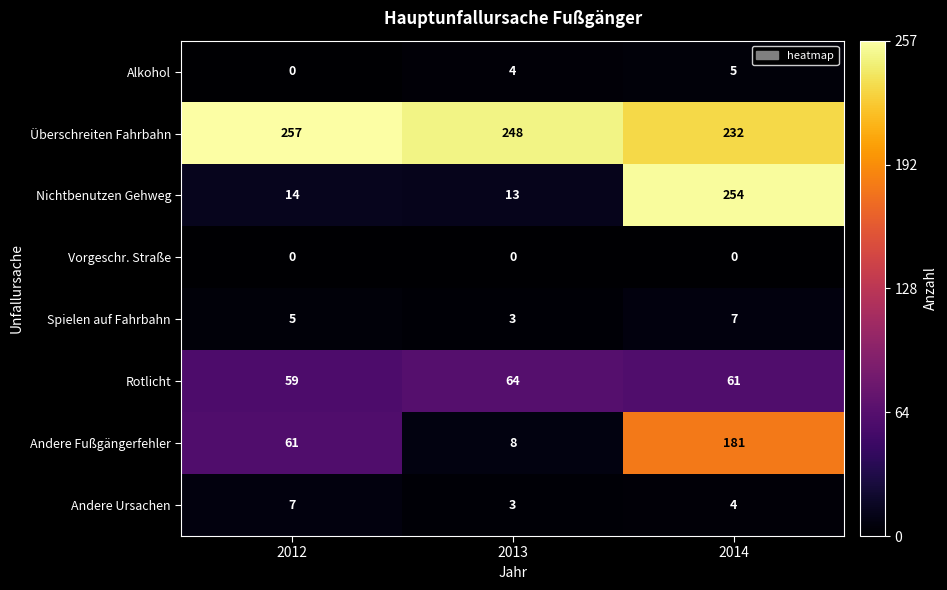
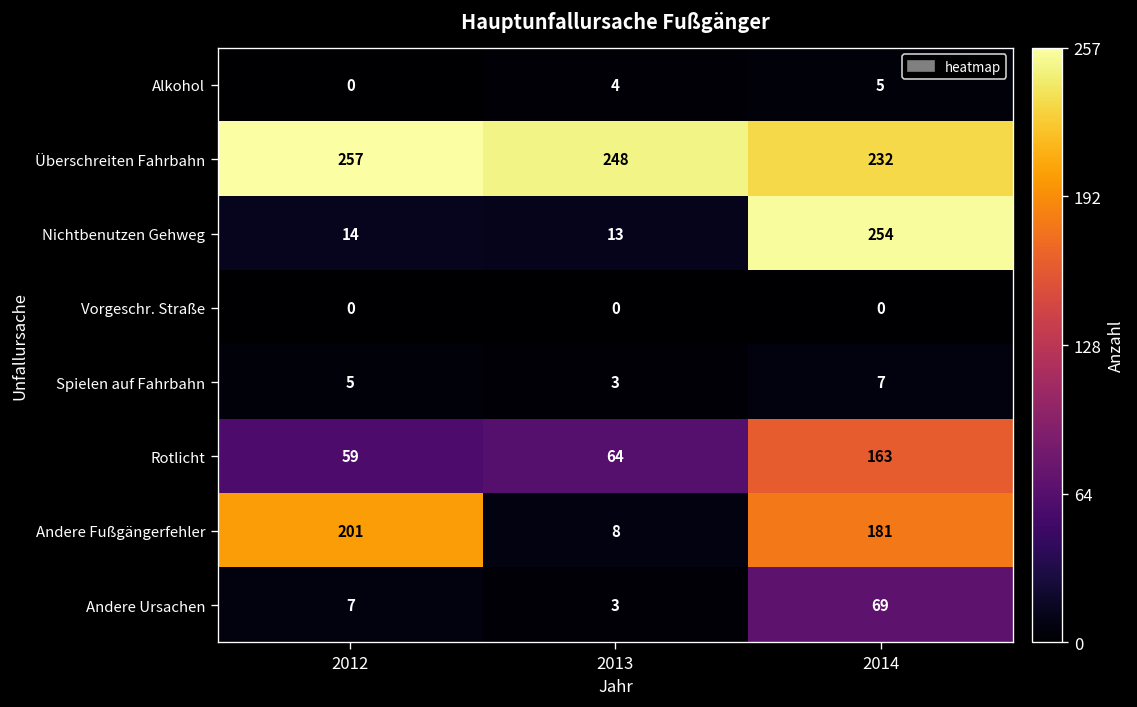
  {
    "Alkohol": {
      "2012": 0,
      "2013": 4,
      "2014": 5
    },
    "Überschreiten Fahrbahn": {
      "2012": 257,
      "2013": 248,
      "2014": 232
    },
    "Nichtbenutzen Gehweg": {
      "2012": 14,
      "2013": 13,
      "2014": 254
    },
    "Vorgeschr. Straße": {
      "2012": 0,
      "2013": 0,
      "2014": 0
    },
    "Spielen auf Fahrbahn": {
      "2012": 5,
      "2013": 3,
      "2014": 7
    },
    "Rotlicht": {
      "2012": 59,
      "2013": 64,
-     "2014": 61
+     "2014": 163
    },
    "Andere Fußgängerfehler": {
-     "2012": 61,
+     "2012": 201,
      "2013": 8,
      "2014": 181
    },
    "Andere Ursachen": {
      "2012": 7,
      "2013": 3,
-     "2014": 4
+     "2014": 69
    }
  }
